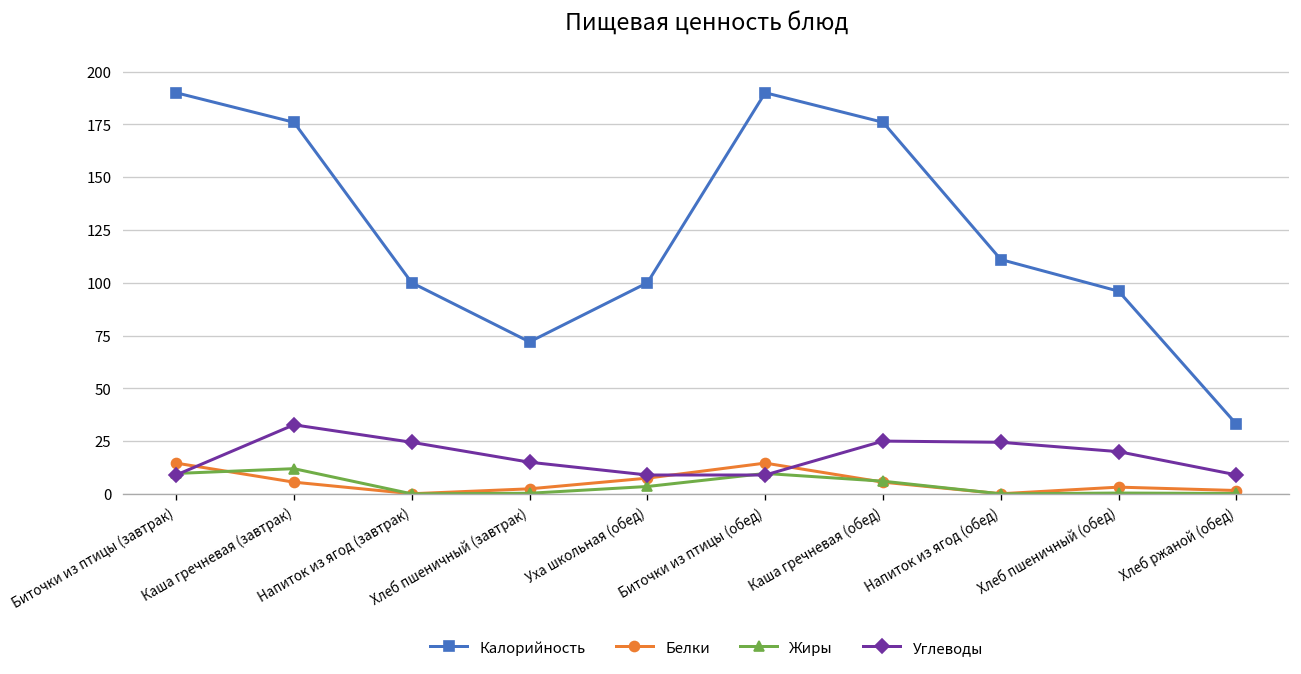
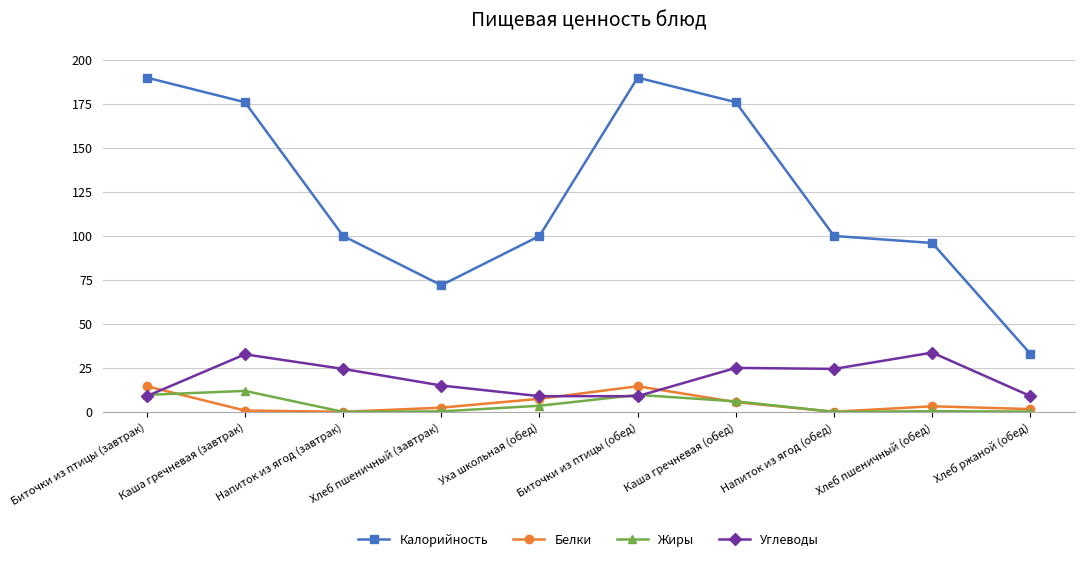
  {
    "Калорийность": {
      "Биточки из птицы (завтрак)": 190,
      "Каша гречневая (завтрак)": 176,
      "Напиток из ягод (завтрак)": 100,
      "Хлеб пшеничный (завтрак)": 72,
      "Уха школьная (обед)": 100,
      "Биточки из птицы (обед)": 190,
      "Каша гречневая (обед)": 176,
-     "Напиток из ягод (обед)": 111,
+     "Напиток из ягод (обед)": 100,
      "Хлеб пшеничный (обед)": 96,
      "Хлеб ржаной (обед)": 33
    },
    "Белки": {
      "Биточки из птицы (завтрак)": 15,
-     "Каша гречневая (завтрак)": 6,
+     "Каша гречневая (завтрак)": 1,
      "Хлеб пшеничный (завтрак)": 2,
      "Уха школьная (обед)": 7,
      "Биточки из птицы (обед)": 15,
      "Хлеб пшеничный (обед)": 3
    },
    "Жиры": {
      "Каша гречневая (завтрак)": 12,
      "Хлеб пшеничный (завтрак)": 0,
      "Уха школьная (обед)": 4,
      "Хлеб пшеничный (обед)": 0
    },
    "Углеводы": {
      "Каша гречневая (завтрак)": 33,
      "Напиток из ягод (завтрак)": 24,
      "Хлеб пшеничный (завтрак)": 15,
      "Уха школьная (обед)": 9,
      "Каша гречневая (обед)": 25,
      "Напиток из ягод (обед)": 24,
-     "Хлеб пшеничный (обед)": 20,
+     "Хлеб пшеничный (обед)": 34,
      "Хлеб ржаной (обед)": 9
    }
  }
